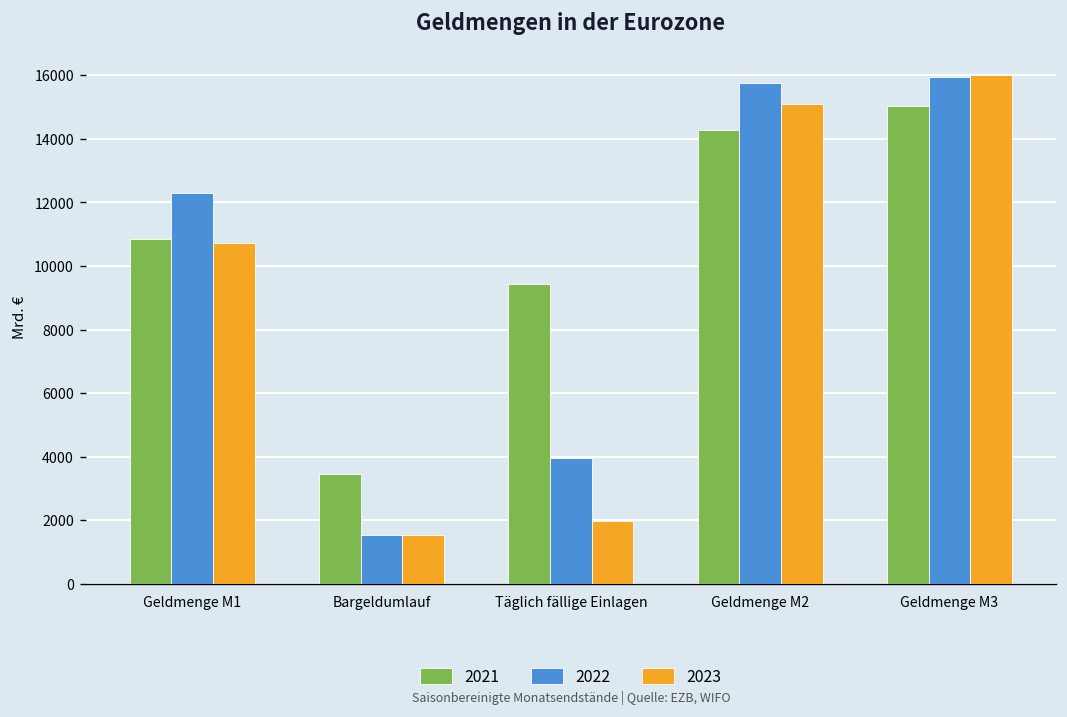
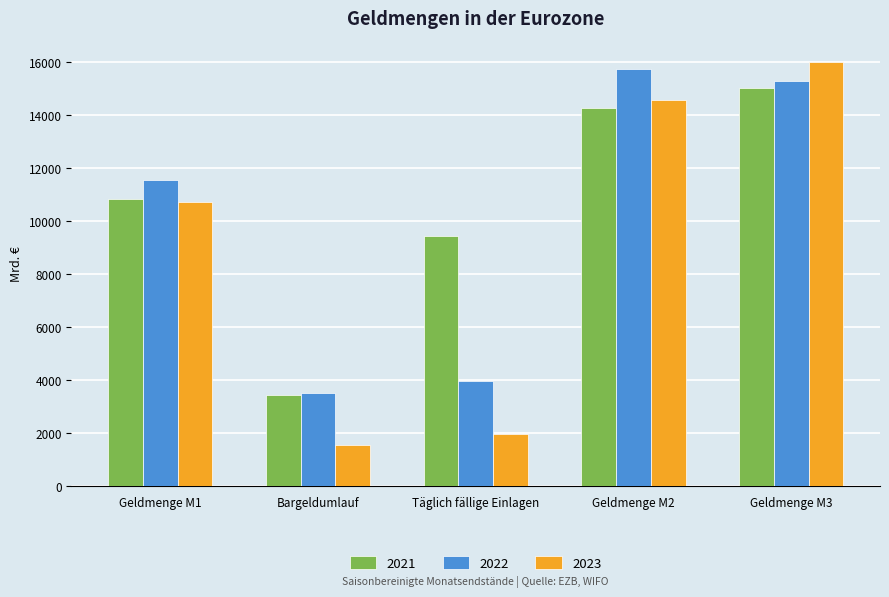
  {
    "2021": {
      "Geldmenge M1": 10800,
      "Bargeldumlauf": 3400,
      "Täglich fällige Einlagen": 9400,
      "Geldmenge M2": 14300,
      "Geldmenge M3": 15000
    },
    "2022": {
-     "Geldmenge M1": 12300,
-     "Bargeldumlauf": 1500,
+     "Geldmenge M1": 11600,
+     "Bargeldumlauf": 3500,
      "Täglich fällige Einlagen": 4000,
      "Geldmenge M2": 15800,
-     "Geldmenge M3": 15900
+     "Geldmenge M3": 15300
    },
    "2023": {
      "Geldmenge M1": 10700,
      "Bargeldumlauf": 1500,
      "Täglich fällige Einlagen": 2000,
-     "Geldmenge M2": 15100,
+     "Geldmenge M2": 14600,
      "Geldmenge M3": 16000
    }
  }
